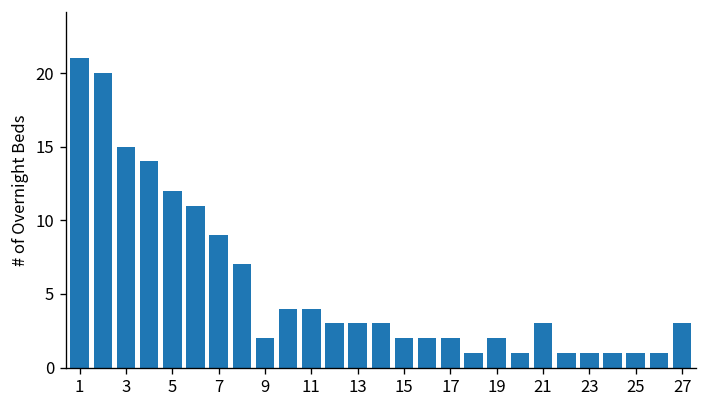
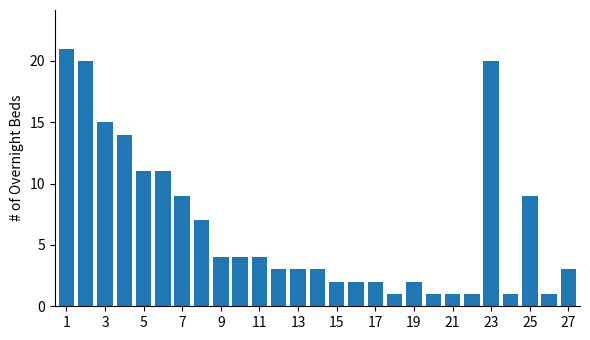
  {
    "1": 21,
    "3": 15,
-   "5": 12,
+   "5": 11,
    "7": 9,
-   "9": 2,
+   "9": 4,
    "11": 4,
    "13": 3,
    "15": 2,
    "17": 2,
    "19": 2,
-   "21": 3,
-   "23": 1,
-   "25": 1,
+   "21": 1,
+   "23": 20,
+   "25": 9,
    "27": 3
  }
